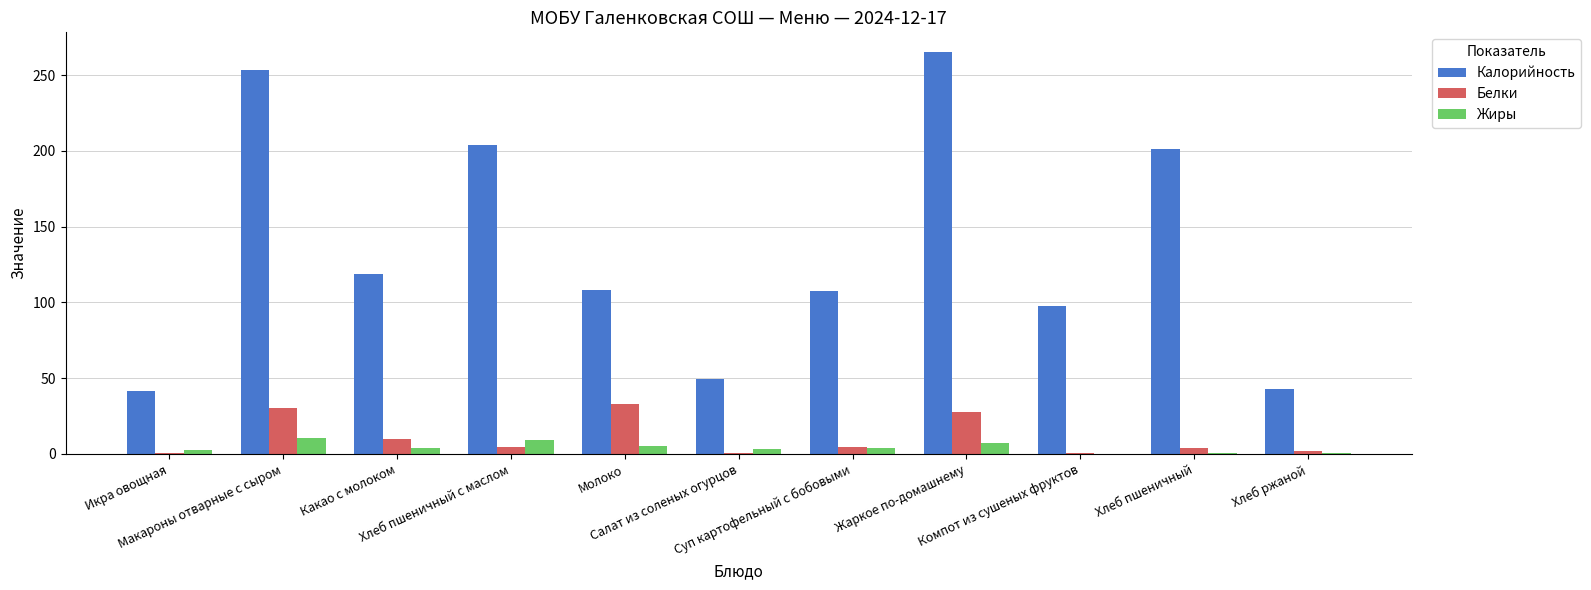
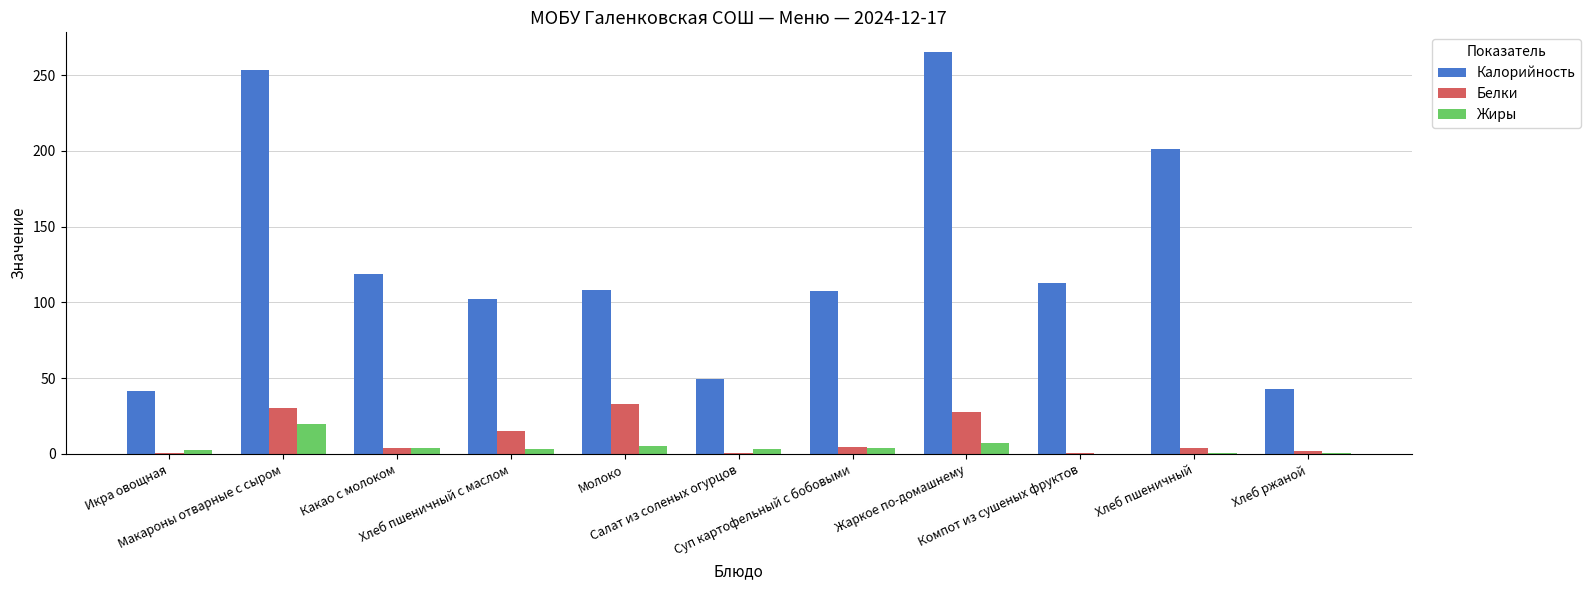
  {
    "Калорийность": {
      "Икра овощная": 42,
      "Макароны отварные с сыром": 254,
      "Какао с молоком": 119,
-     "Хлеб пшеничный с маслом": 204,
+     "Хлеб пшеничный с маслом": 102,
      "Молоко": 108,
      "Салат из соленых огурцов": 49,
      "Суп картофельный с бобовыми": 108,
      "Жаркое по-домашнему": 265,
-     "Компот из сушеных фруктов": 98,
+     "Компот из сушеных фруктов": 113,
      "Хлеб пшеничный": 201,
      "Хлеб ржаной": 43
    },
    "Белки": {
      "Макароны отварные с сыром": 30,
-     "Какао с молоком": 10,
-     "Хлеб пшеничный с маслом": 5,
+     "Какао с молоком": 4,
+     "Хлеб пшеничный с маслом": 15,
      "Молоко": 33,
      "Суп картофельный с бобовыми": 4,
      "Жаркое по-домашнему": 28,
      "Хлеб пшеничный": 4,
      "Хлеб ржаной": 2
    },
    "Жиры": {
      "Икра овощная": 3,
-     "Макароны отварные с сыром": 10,
+     "Макароны отварные с сыром": 19,
      "Какао с молоком": 4,
-     "Хлеб пшеничный с маслом": 9,
+     "Хлеб пшеничный с маслом": 3,
      "Молоко": 5,
      "Салат из соленых огурцов": 3,
      "Суп картофельный с бобовыми": 4,
      "Жаркое по-домашнему": 7,
      "Компот из сушеных фруктов": 0
    }
  }
